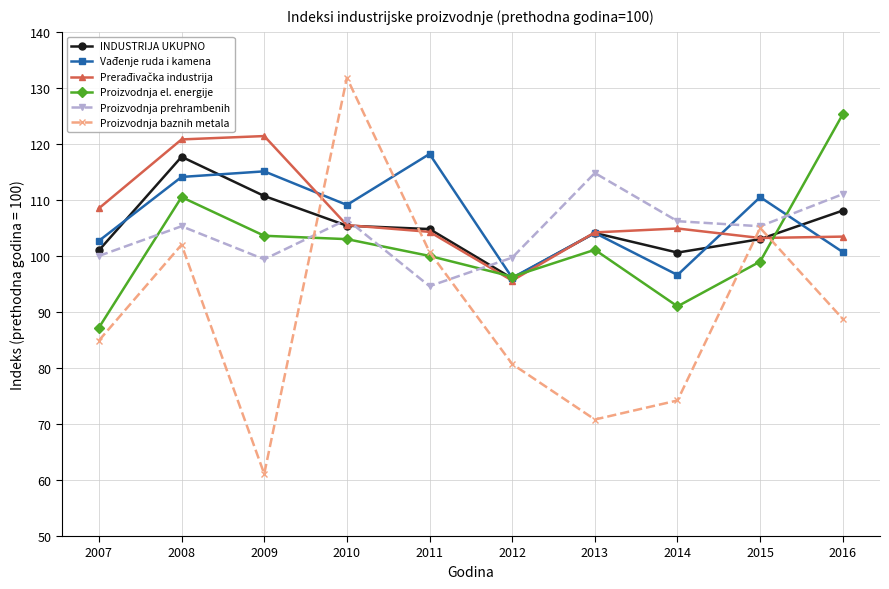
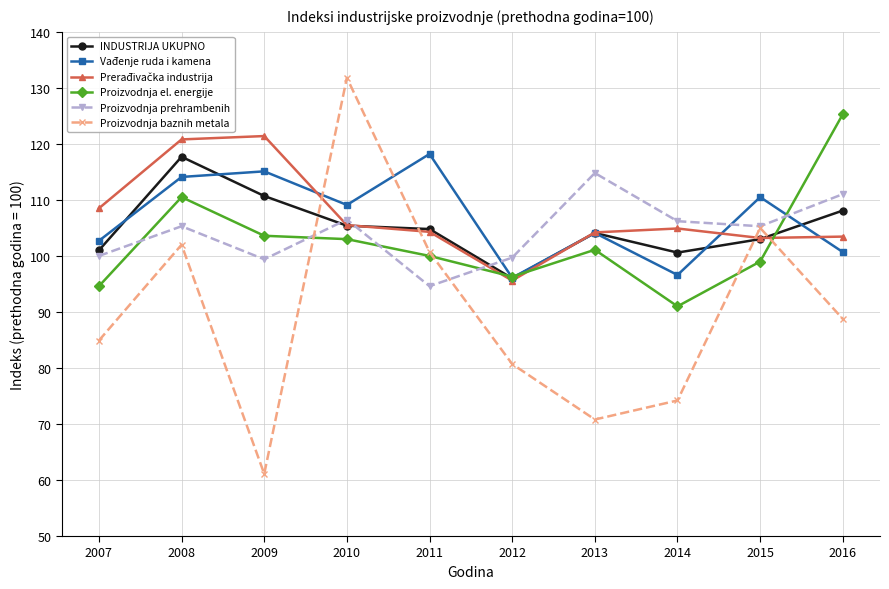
  {
    "INDUSTRIJA UKUPNO": {
      "2007": 101,
      "2008": 118,
      "2009": 111,
      "2011": 105,
      "2014": 101,
      "2016": 108
    },
    "Vađenje ruda i kamena": {
      "2007": 103,
      "2008": 114,
      "2009": 115,
      "2010": 109,
      "2011": 118,
      "2014": 97,
      "2015": 111,
      "2016": 101
    },
    "Prerađivačka industrija": {
      "2007": 109,
      "2008": 121,
      "2009": 121,
      "2011": 104,
      "2014": 105,
      "2016": 103
    },
    "Proizvodnja el. energije": {
-     "2007": 87,
+     "2007": 95,
      "2008": 111,
      "2009": 104,
      "2010": 103,
      "2011": 100,
      "2013": 101,
      "2014": 91,
      "2015": 99,
      "2016": 125
    },
    "Proizvodnja prehrambenih": {
      "2007": 100,
      "2008": 105,
      "2009": 99,
      "2010": 107,
      "2011": 95,
      "2012": 100,
      "2013": 115,
      "2014": 106,
      "2016": 111
    },
    "Proizvodnja baznih metala": {
      "2007": 85,
      "2008": 102,
      "2009": 61,
      "2010": 132,
      "2011": 101,
      "2012": 81,
      "2013": 71,
      "2014": 74,
      "2016": 89
    }
  }
